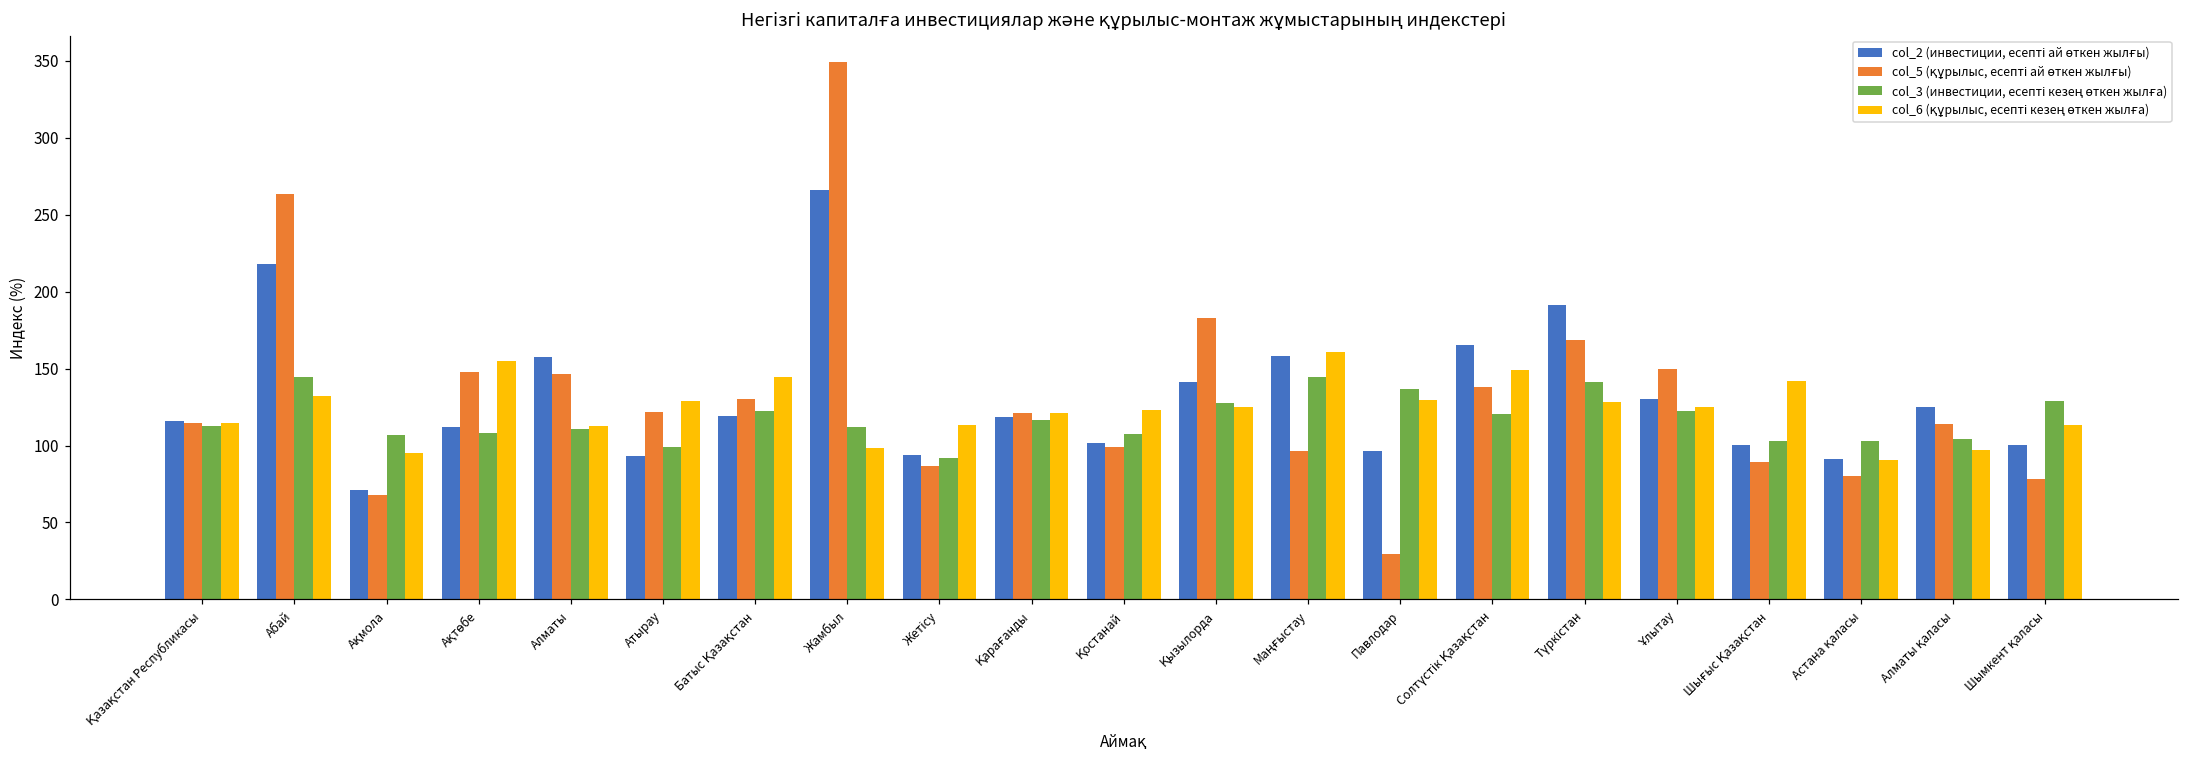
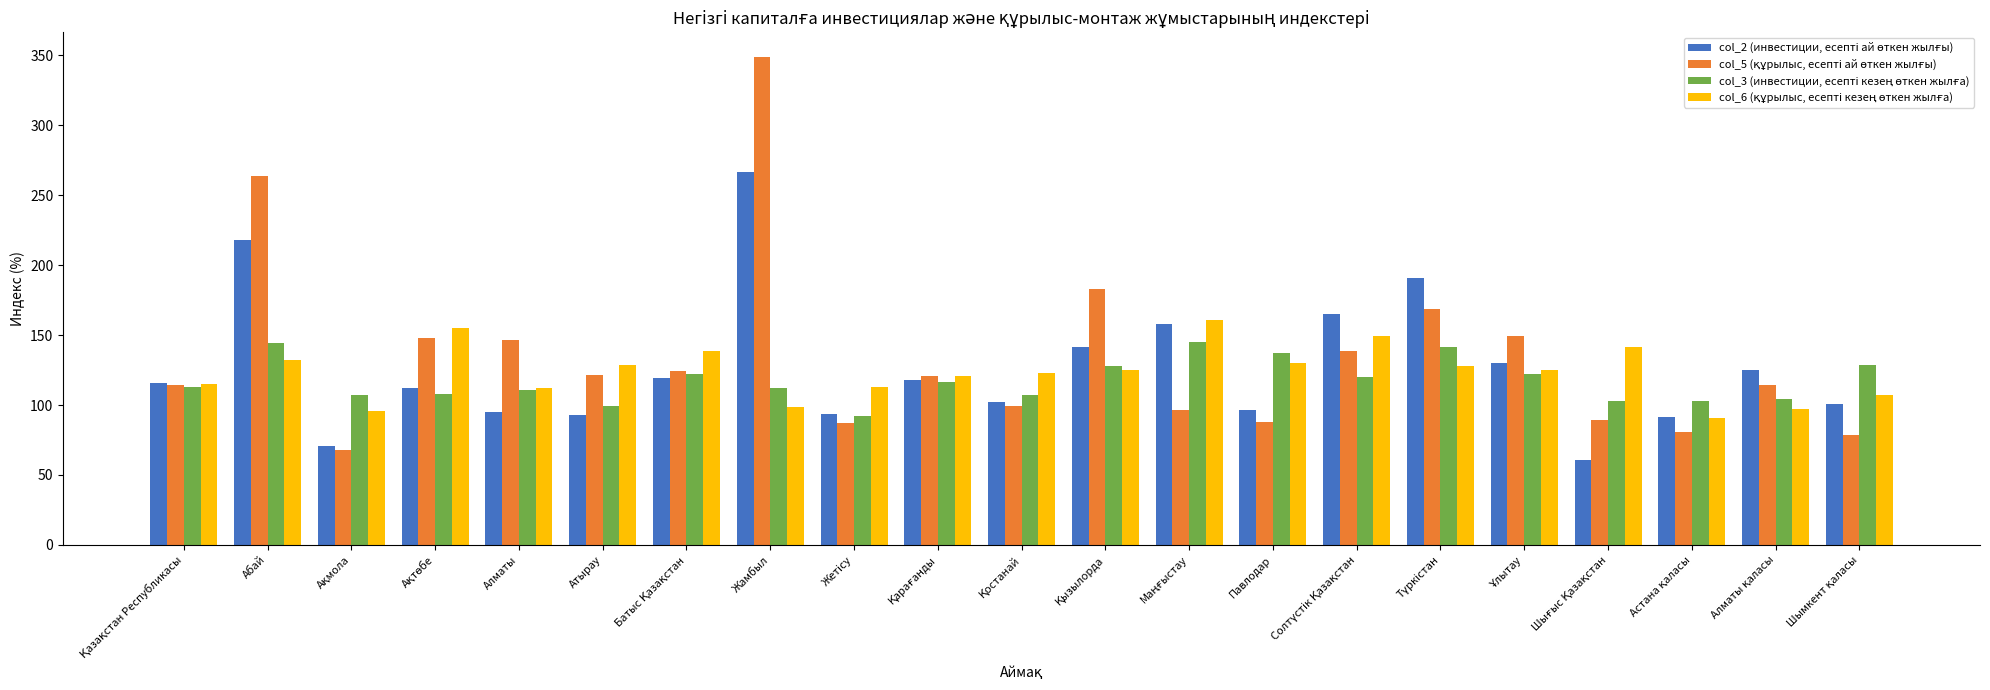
  {
    "col_2 (инвестиции, есепті ай өткен жылғы)": {
      "Қазақстан Республикасы": 116,
      "Абай": 218,
      "Ақмола": 71,
      "Ақтөбе": 112,
-     "Алматы": 158,
+     "Алматы": 95,
      "Атырау": 93,
      "Батыс Қазақстан": 119,
      "Жамбыл": 266,
      "Жетісу": 94,
      "Қарағанды": 118,
      "Қостанай": 102,
      "Қызылорда": 142,
      "Маңғыстау": 158,
      "Павлодар": 96,
      "Солтүстік Қазақстан": 165,
      "Түркістан": 191,
      "Ұлытау": 130,
-     "Шығыс Қазақстан": 100,
+     "Шығыс Қазақстан": 61,
      "Астана қаласы": 91,
      "Алматы қаласы": 125,
      "Шымкент қаласы": 101
    },
    "col_5 (құрылыс, есепті ай өткен жылғы)": {
      "Қазақстан Республикасы": 115,
      "Абай": 264,
      "Ақмола": 68,
      "Ақтөбе": 148,
      "Алматы": 147,
      "Атырау": 122,
-     "Батыс Қазақстан": 130,
+     "Батыс Қазақстан": 124,
      "Жамбыл": 349,
      "Жетісу": 87,
      "Қарағанды": 121,
      "Қостанай": 99,
      "Қызылорда": 183,
      "Маңғыстау": 97,
-     "Павлодар": 30,
+     "Павлодар": 88,
      "Солтүстік Қазақстан": 138,
      "Түркістан": 168,
      "Ұлытау": 150,
      "Шығыс Қазақстан": 90,
      "Астана қаласы": 80,
      "Алматы қаласы": 114,
      "Шымкент қаласы": 78
    },
    "col_3 (инвестиции, есепті кезең өткен жылға)": {
      "Қазақстан Республикасы": 113,
      "Абай": 144,
      "Ақмола": 107,
      "Ақтөбе": 108,
      "Алматы": 111,
      "Атырау": 99,
      "Батыс Қазақстан": 122,
      "Жамбыл": 112,
      "Жетісу": 92,
      "Қарағанды": 117,
      "Қостанай": 107,
      "Қызылорда": 128,
      "Маңғыстау": 145,
      "Павлодар": 137,
      "Солтүстік Қазақстан": 120,
      "Түркістан": 141,
      "Ұлытау": 122,
      "Шығыс Қазақстан": 103,
      "Астана қаласы": 103,
      "Алматы қаласы": 104,
      "Шымкент қаласы": 129
    },
    "col_6 (құрылыс, есепті кезең өткен жылға)": {
      "Қазақстан Республикасы": 115,
      "Абай": 132,
      "Ақмола": 95,
      "Ақтөбе": 155,
      "Алматы": 113,
      "Атырау": 129,
-     "Батыс Қазақстан": 144,
+     "Батыс Қазақстан": 138,
      "Жамбыл": 99,
      "Жетісу": 113,
      "Қарағанды": 121,
      "Қостанай": 123,
      "Қызылорда": 125,
      "Маңғыстау": 161,
      "Павлодар": 130,
      "Солтүстік Қазақстан": 149,
      "Түркістан": 128,
      "Ұлытау": 125,
      "Шығыс Қазақстан": 142,
      "Астана қаласы": 90,
      "Алматы қаласы": 97,
-     "Шымкент қаласы": 113
+     "Шымкент қаласы": 107
    }
  }
